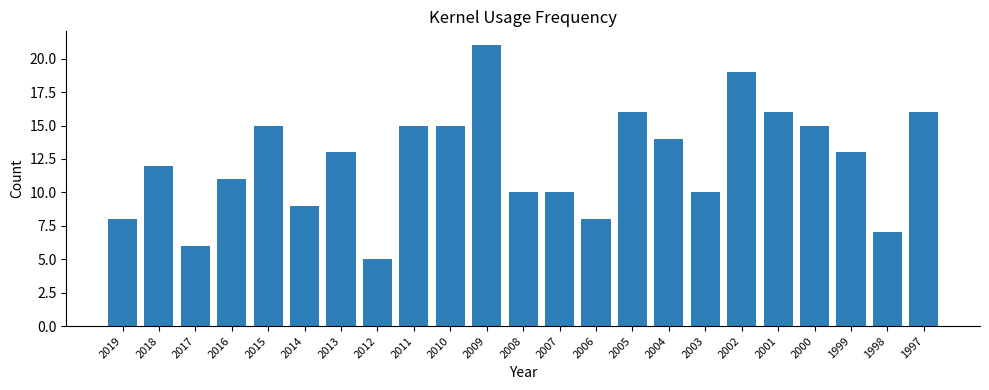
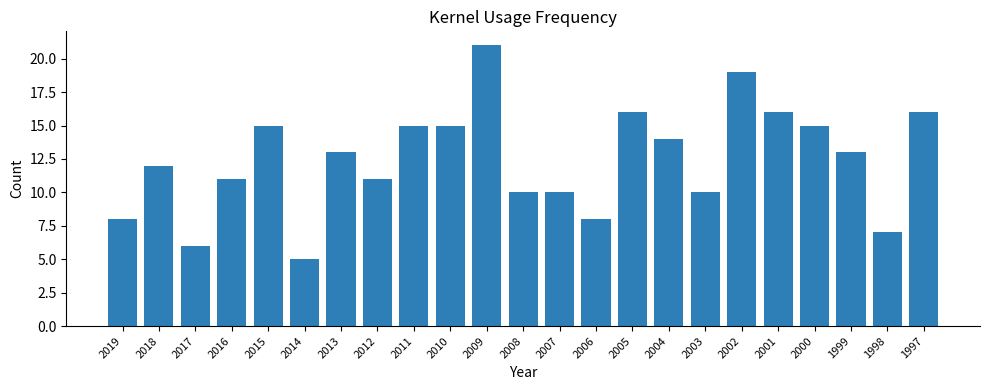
  {
    "2019": 8,
    "2018": 12,
    "2017": 6,
    "2016": 11,
    "2015": 15,
-   "2014": 9,
+   "2014": 5,
    "2013": 13,
-   "2012": 5,
+   "2012": 11,
    "2011": 15,
    "2010": 15,
    "2009": 21,
    "2008": 10,
    "2007": 10,
    "2006": 8,
    "2005": 16,
    "2004": 14,
    "2003": 10,
    "2002": 19,
    "2001": 16,
    "2000": 15,
    "1999": 13,
    "1998": 7,
    "1997": 16
  }
